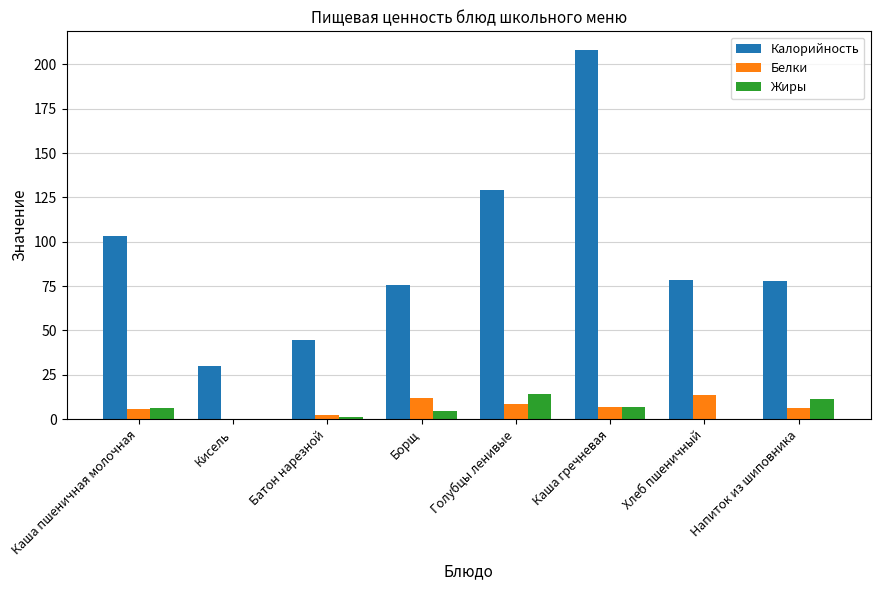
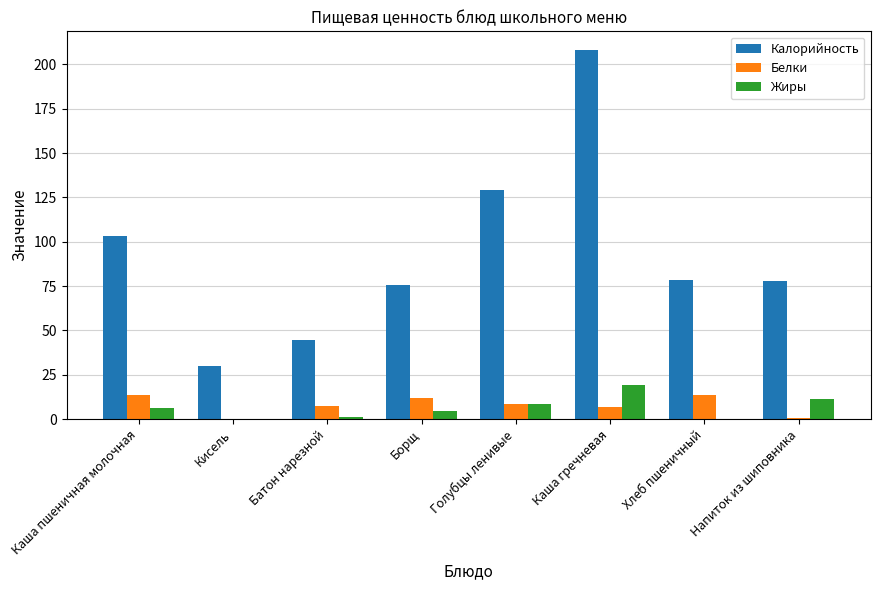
  {
    "Калорийность": {
      "Каша пшеничная молочная": 103,
      "Кисель": 30,
      "Батон нарезной": 45,
      "Борщ": 76,
      "Голубцы ленивые": 129,
      "Каша гречневая": 208,
      "Хлеб пшеничный": 79,
      "Напиток из шиповника": 78
    },
    "Белки": {
-     "Каша пшеничная молочная": 5,
+     "Каша пшеничная молочная": 14,
      "Кисель": 0,
-     "Батон нарезной": 2,
+     "Батон нарезной": 7,
      "Борщ": 12,
      "Голубцы ленивые": 9,
      "Каша гречневая": 7,
      "Хлеб пшеничный": 14,
-     "Напиток из шиповника": 6
+     "Напиток из шиповника": 1
    },
    "Жиры": {
      "Каша пшеничная молочная": 6,
      "Кисель": 0,
      "Борщ": 4,
-     "Голубцы ленивые": 14,
-     "Каша гречневая": 7,
+     "Голубцы ленивые": 9,
+     "Каша гречневая": 19,
      "Напиток из шиповника": 12
    }
  }
